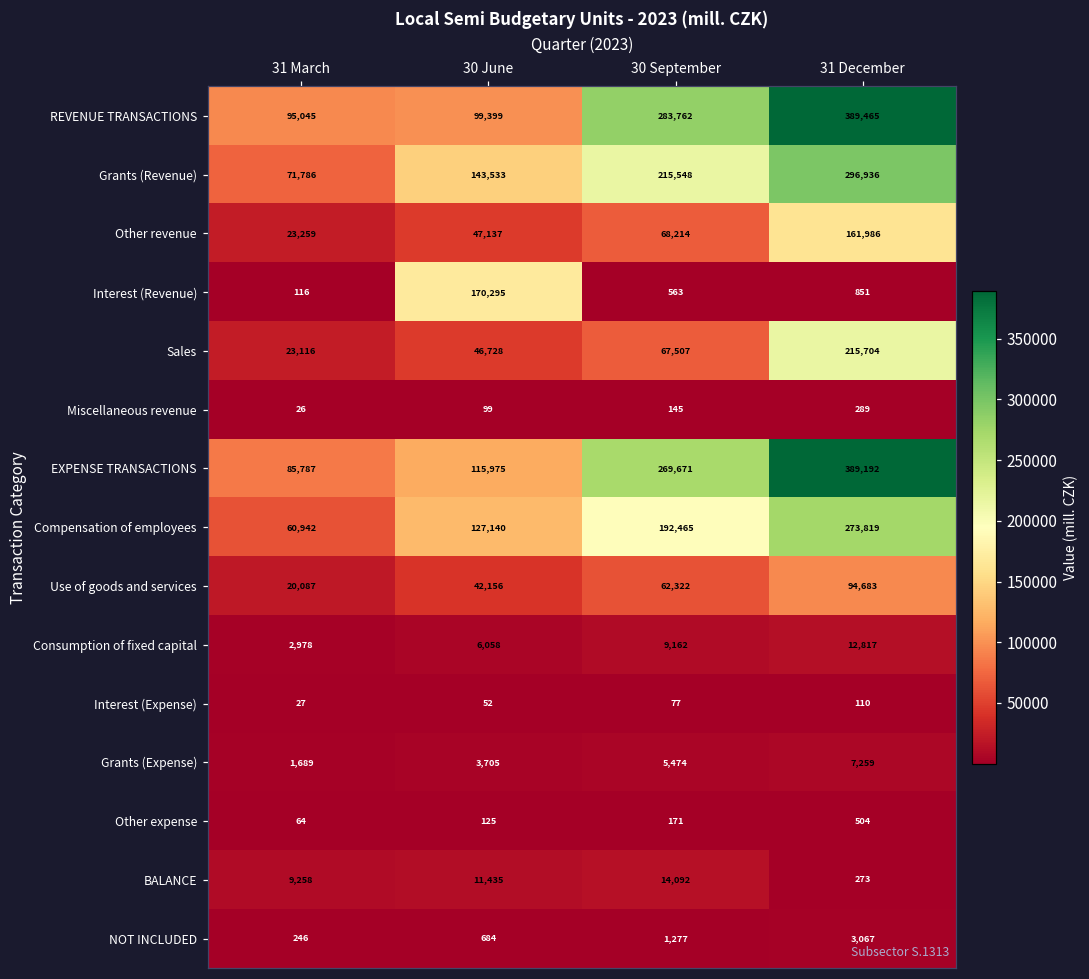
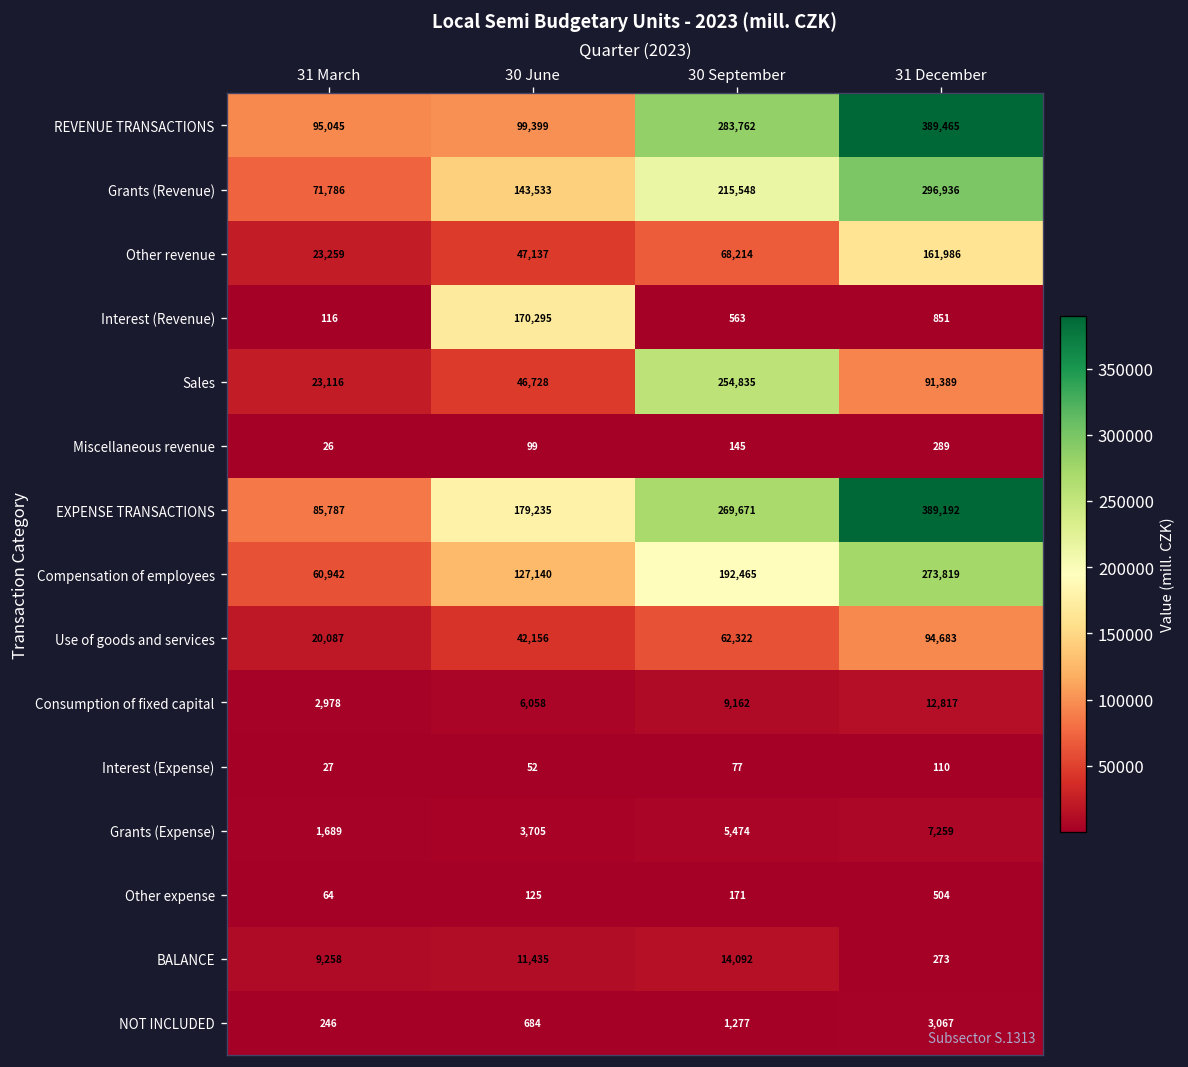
  {
    "REVENUE TRANSACTIONS": {
      "31 March": "95,045",
      "30 June": "99,399",
      "30 September": "283,762",
      "31 December": "389,465"
    },
    "Grants (Revenue)": {
      "31 March": "71,786",
      "30 June": "143,533",
      "30 September": "215,548",
      "31 December": "296,936"
    },
    "Other revenue": {
      "31 March": "23,259",
      "30 June": "47,137",
      "30 September": "68,214",
      "31 December": "161,986"
    },
    "Interest (Revenue)": {
      "31 March": "116",
      "30 June": "170,295",
      "30 September": "563",
      "31 December": "851"
    },
    "Sales": {
      "31 March": "23,116",
      "30 June": "46,728",
-     "30 September": "67,507",
-     "31 December": "215,704"
+     "30 September": "254,835",
+     "31 December": "91,389"
    },
    "Miscellaneous revenue": {
      "31 March": "26",
      "30 June": "99",
      "30 September": "145",
      "31 December": "289"
    },
    "EXPENSE TRANSACTIONS": {
      "31 March": "85,787",
-     "30 June": "115,975",
+     "30 June": "179,235",
      "30 September": "269,671",
      "31 December": "389,192"
    },
    "Compensation of employees": {
      "31 March": "60,942",
      "30 June": "127,140",
      "30 September": "192,465",
      "31 December": "273,819"
    },
    "Use of goods and services": {
      "31 March": "20,087",
      "30 June": "42,156",
      "30 September": "62,322",
      "31 December": "94,683"
    },
    "Consumption of fixed capital": {
      "31 March": "2,978",
      "30 June": "6,058",
      "30 September": "9,162",
      "31 December": "12,817"
    },
    "Interest (Expense)": {
      "31 March": "27",
      "30 June": "52",
      "30 September": "77",
      "31 December": "110"
    },
    "Grants (Expense)": {
      "31 March": "1,689",
      "30 June": "3,705",
      "30 September": "5,474",
      "31 December": "7,259"
    },
    "Other expense": {
      "31 March": "64",
      "30 June": "125",
      "30 September": "171",
      "31 December": "504"
    },
    "BALANCE": {
      "31 March": "9,258",
      "30 June": "11,435",
      "30 September": "14,092",
      "31 December": "273"
    },
    "NOT INCLUDED": {
      "31 March": "246",
      "30 June": "684",
      "30 September": "1,277"
    }
  }
